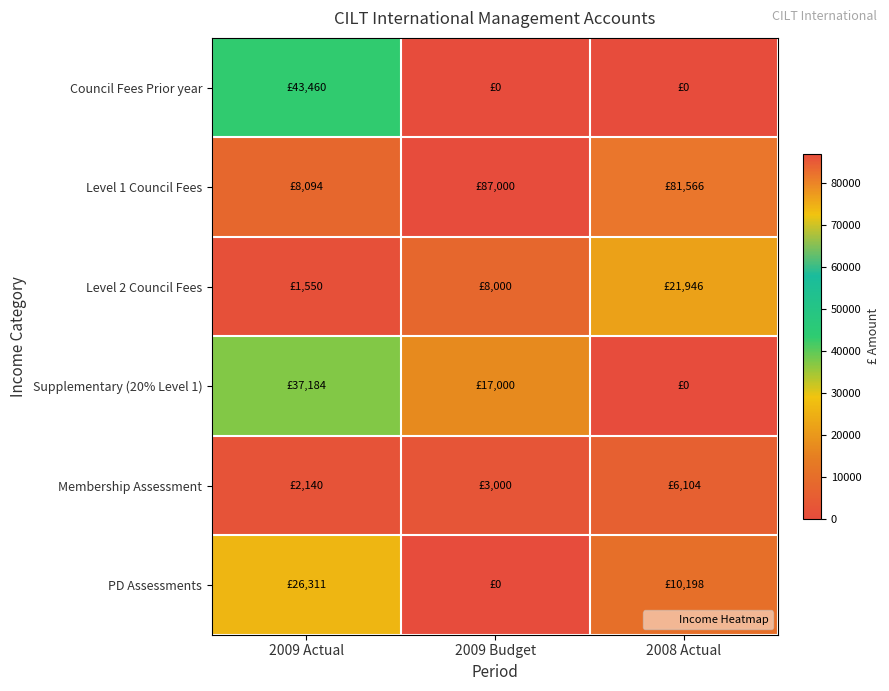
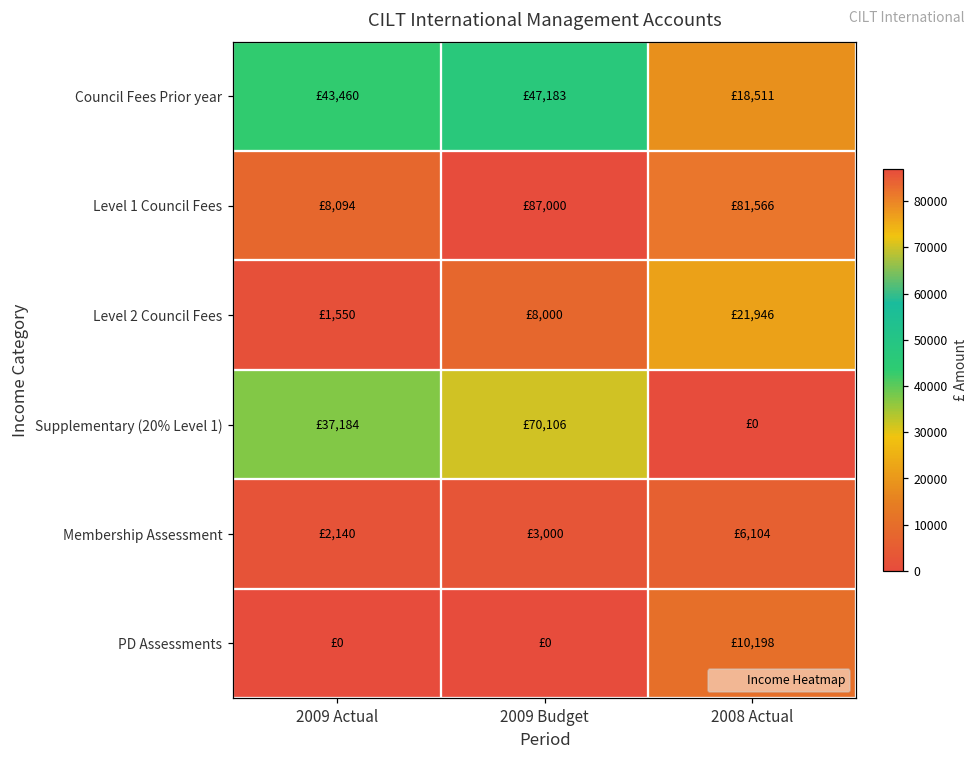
  {
    "Council Fees Prior year": {
      "2009 Actual": "£43,460",
-     "2009 Budget": "£0",
-     "2008 Actual": "£0"
+     "2009 Budget": "£47,183",
+     "2008 Actual": "£18,511"
    },
    "Level 1 Council Fees": {
      "2009 Actual": "£8,094",
      "2009 Budget": "£87,000",
      "2008 Actual": "£81,566"
    },
    "Level 2 Council Fees": {
      "2009 Actual": "£1,550",
      "2009 Budget": "£8,000",
      "2008 Actual": "£21,946"
    },
    "Supplementary (20% Level 1)": {
      "2009 Actual": "£37,184",
-     "2009 Budget": "£17,000",
+     "2009 Budget": "£70,106",
      "2008 Actual": "£0"
    },
    "Membership Assessment": {
      "2009 Actual": "£2,140",
      "2009 Budget": "£3,000",
      "2008 Actual": "£6,104"
    },
    "PD Assessments": {
-     "2009 Actual": "£26,311",
+     "2009 Actual": "£0",
      "2009 Budget": "£0",
      "2008 Actual": "£10,198"
    }
  }
